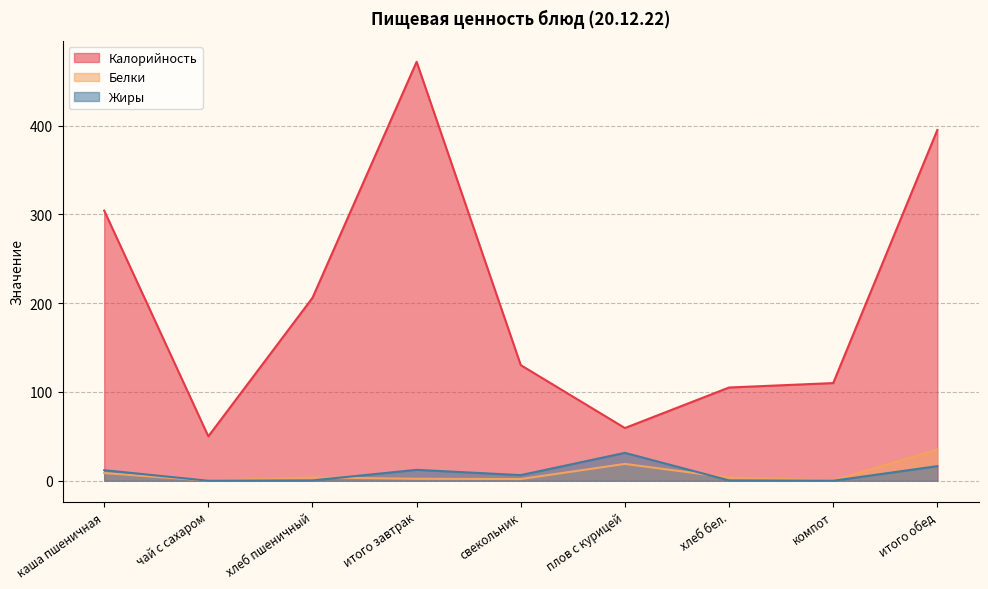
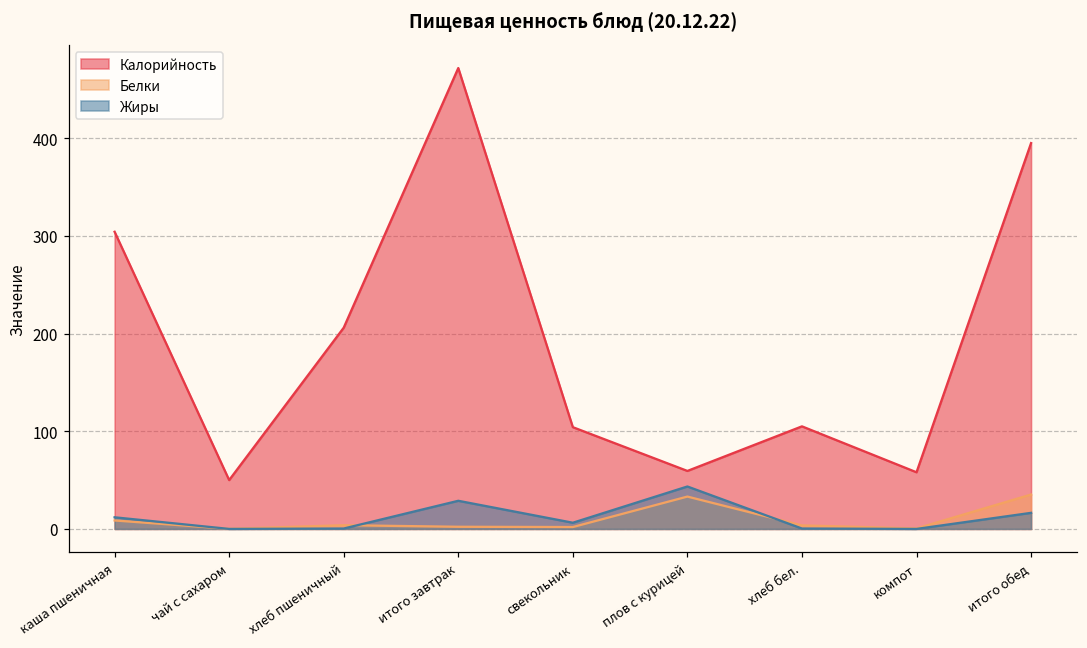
  {
    "Калорийность": {
      "каша пшеничная": 300,
      "чай с сахаром": 50,
      "хлеб пшеничный": 210,
      "итого завтрак": 470,
-     "свекольник": 130,
+     "свекольник": 100,
      "плов с курицей": 60,
      "хлеб бел.": 110,
-     "компот": 110,
+     "компот": 60,
      "итого обед": 390
    },
    "Белки": {
      "каша пшеничная": 10,
      "хлеб пшеничный": 0,
      "итого завтрак": 0,
      "свекольник": 0,
-     "плов с курицей": 20,
+     "плов с курицей": 30,
      "хлеб бел.": 0,
      "итого обед": 40
    },
    "Жиры": {
      "каша пшеничная": 10,
      "хлеб пшеничный": 0,
-     "итого завтрак": 10,
+     "итого завтрак": 30,
      "свекольник": 10,
-     "плов с курицей": 30,
+     "плов с курицей": 40,
      "хлеб бел.": 0,
      "итого обед": 20
    }
  }
